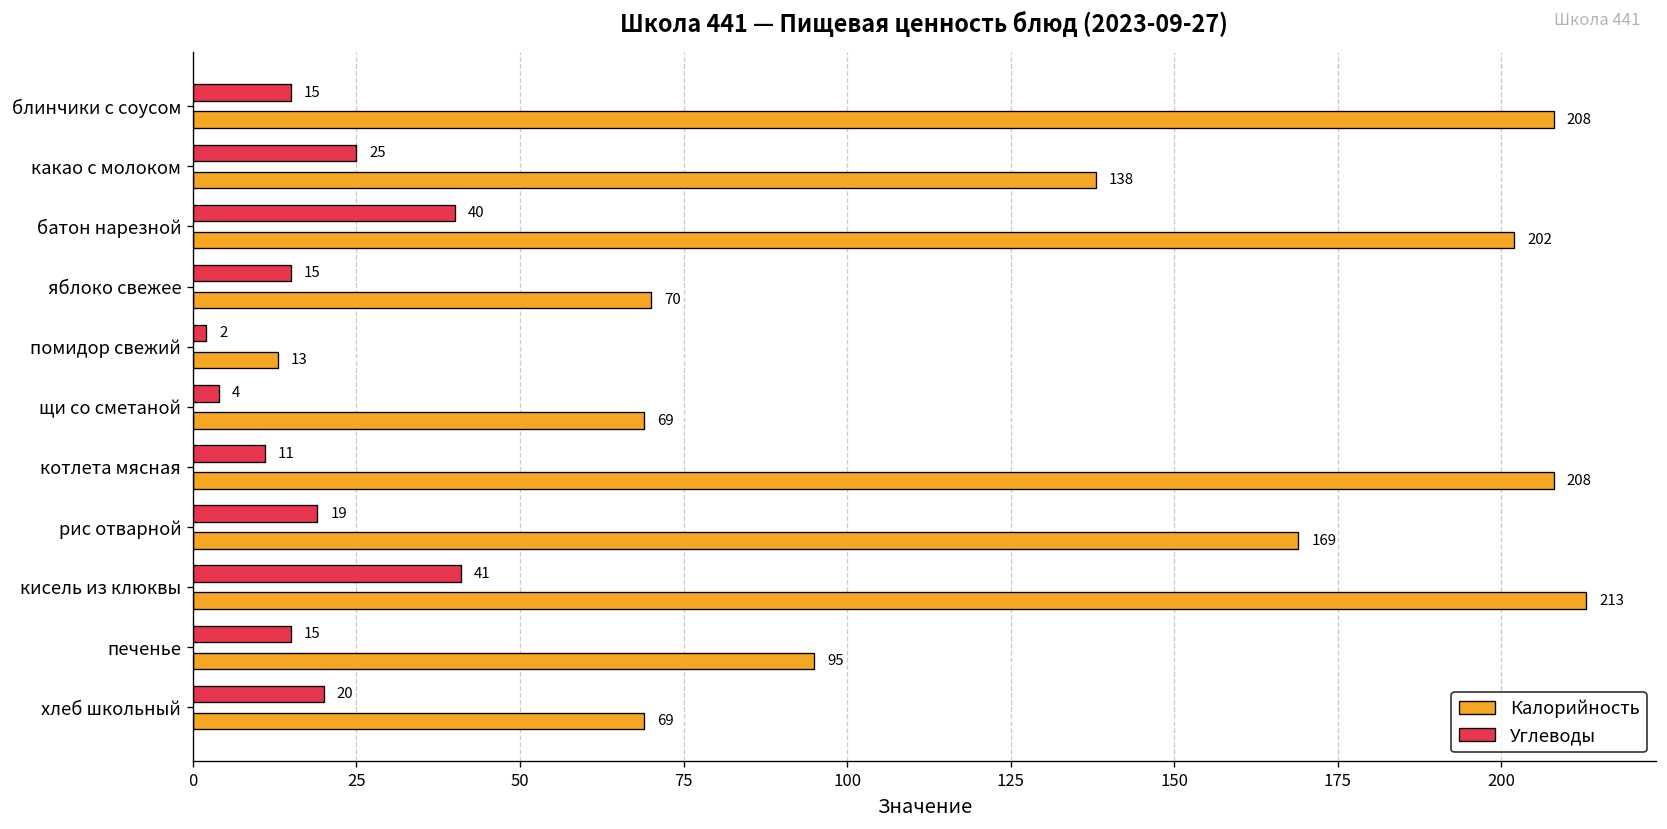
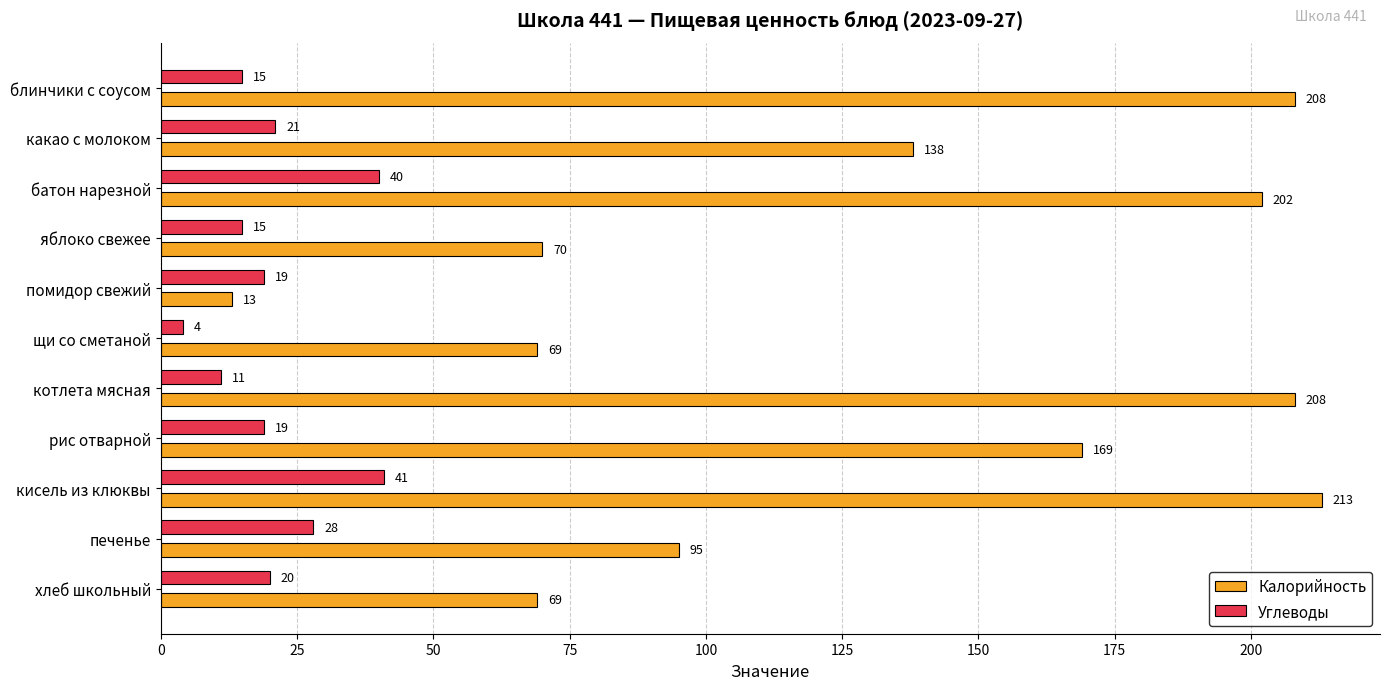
  {
    "Калорийность": {
      "блинчики с соусом": 208,
      "какао с молоком": 138,
      "батон нарезной": 202,
      "яблоко свежее": 70,
      "помидор свежий": 13,
      "щи со сметаной": 69,
      "котлета мясная": 208,
      "рис отварной": 169,
      "кисель из клюквы": 213,
      "печенье": 95,
      "хлеб школьный": 69
    },
    "Углеводы": {
      "блинчики с соусом": 15,
-     "какао с молоком": 25,
+     "какао с молоком": 21,
      "батон нарезной": 40,
      "яблоко свежее": 15,
-     "помидор свежий": 2,
+     "помидор свежий": 19,
      "щи со сметаной": 4,
      "котлета мясная": 11,
      "рис отварной": 19,
      "кисель из клюквы": 41,
-     "печенье": 15,
+     "печенье": 28,
      "хлеб школьный": 20
    }
  }
